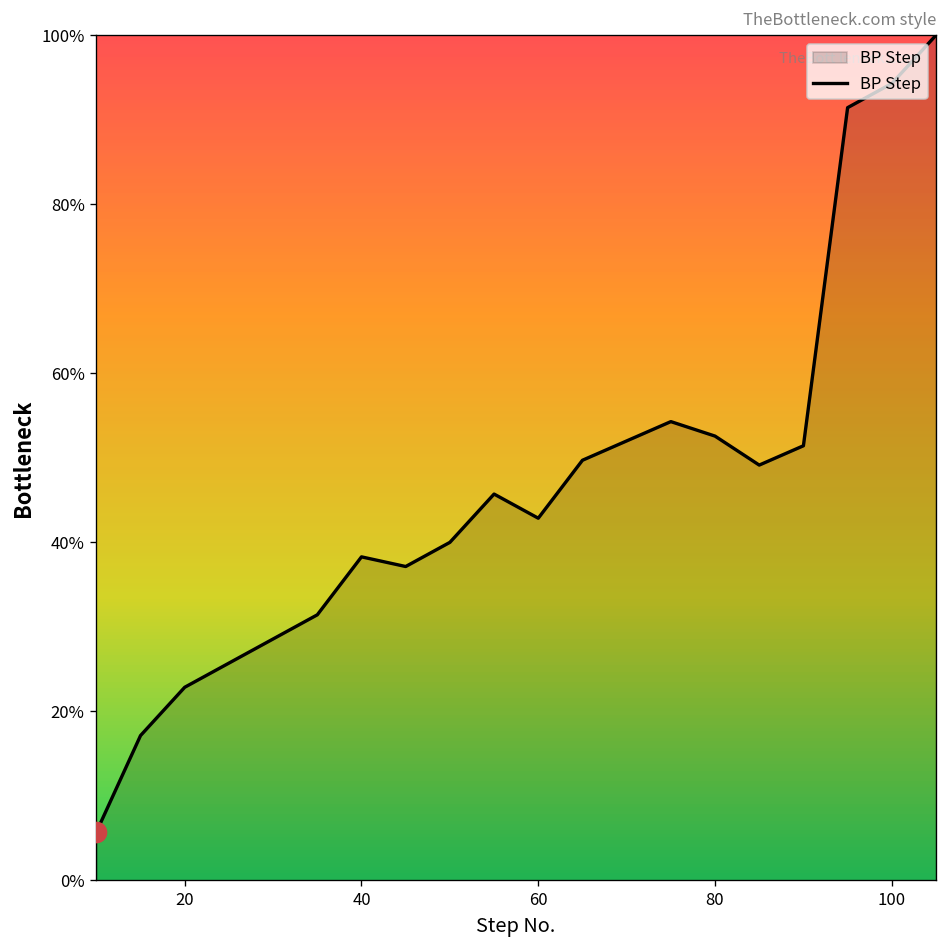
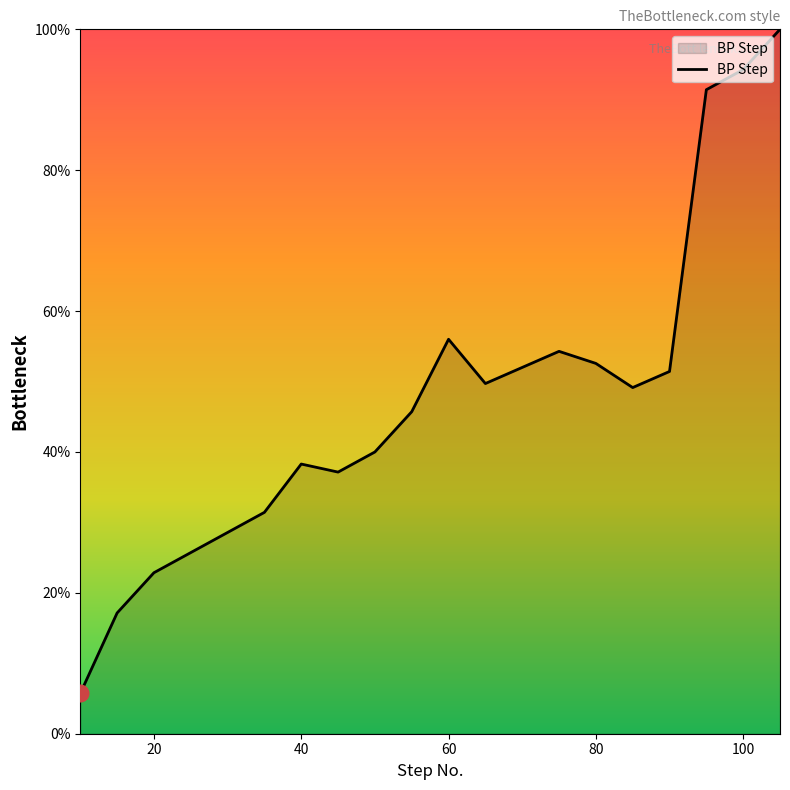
  {
    "BP Step": {
      "20": "23%",
      "40": "38%",
-     "60": "43%",
+     "60": "56%",
      "80": "53%"
    }
  }
